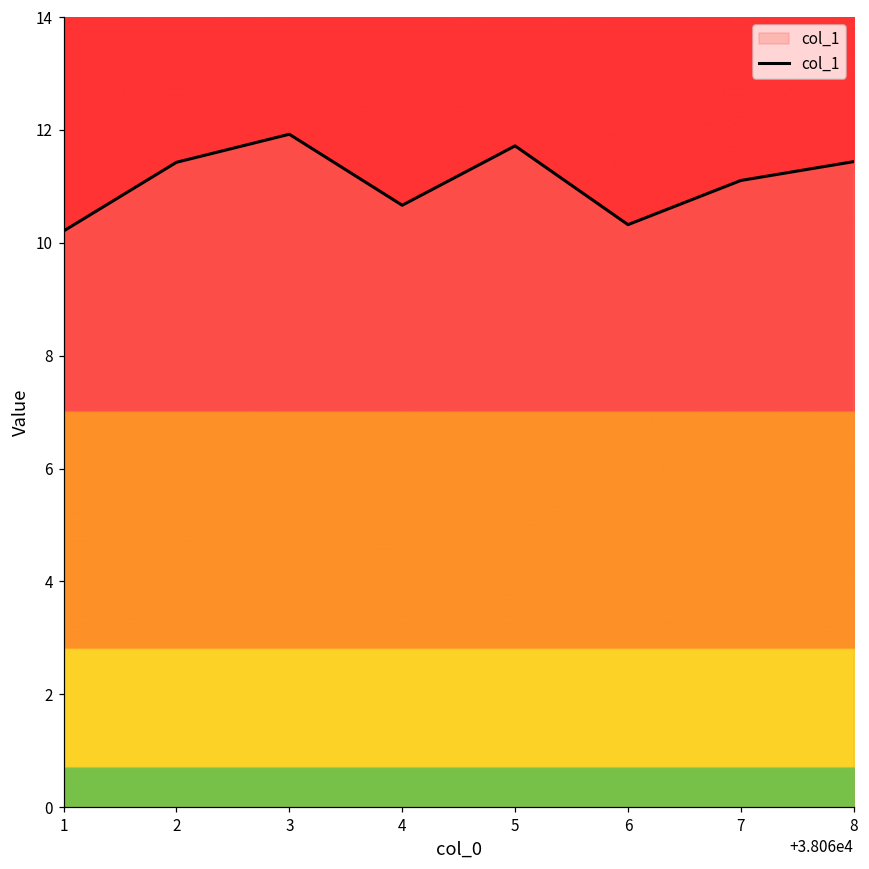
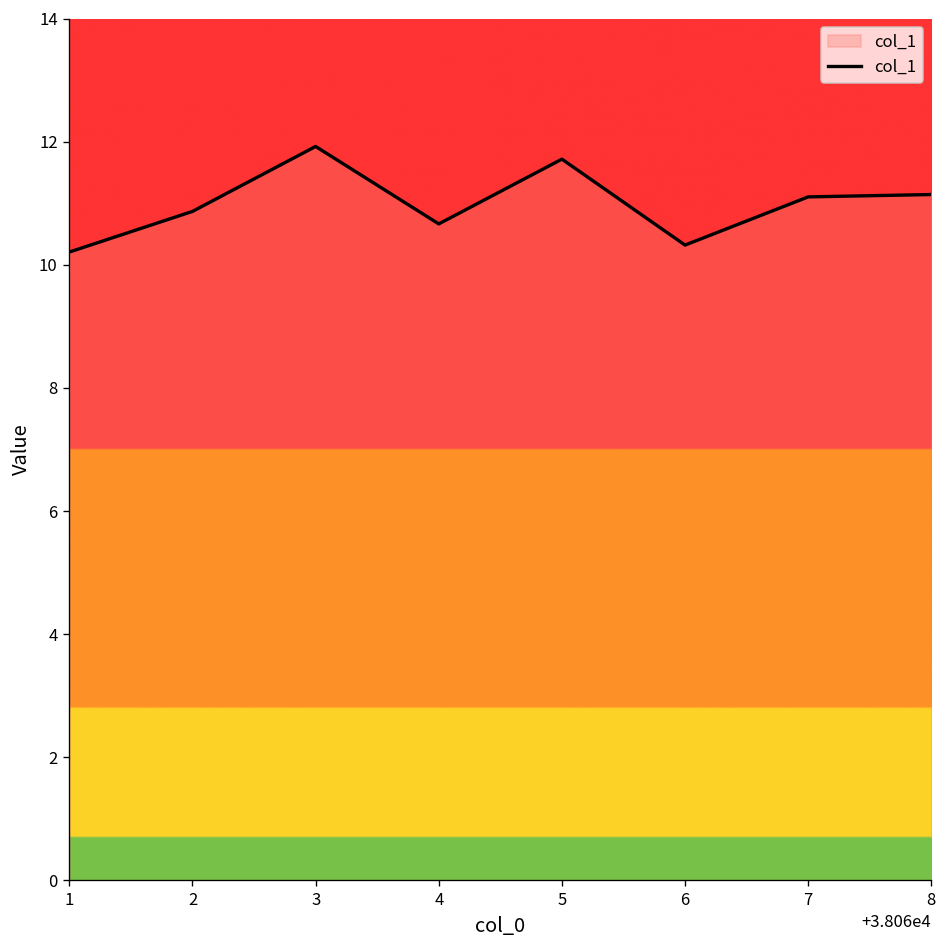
  {
    "1": 10.2,
-   "2": 11.4,
+   "2": 10.9,
    "3": 11.9,
    "4": 10.7,
    "5": 11.7,
    "6": 10.3,
    "7": 11.1,
-   "8": 11.4
+   "8": 11.1
  }
